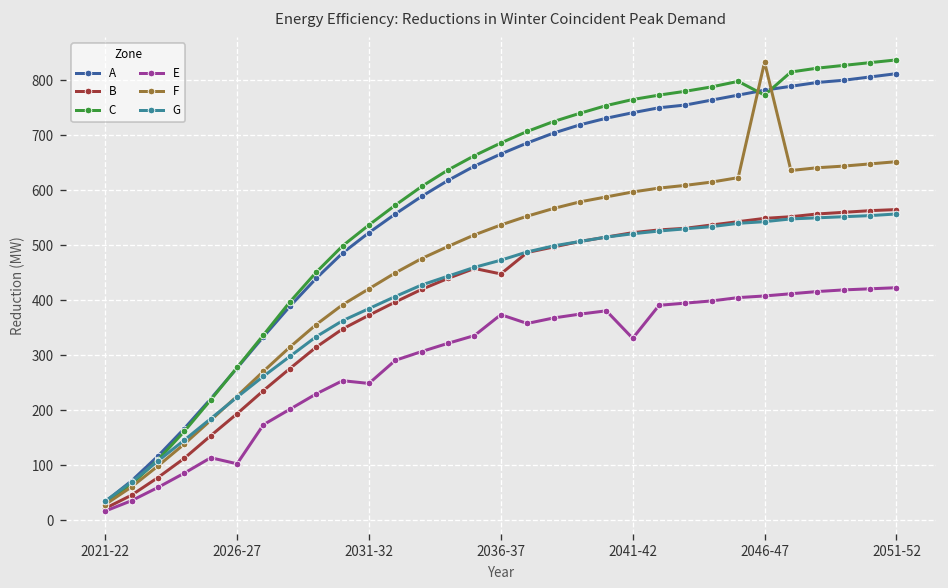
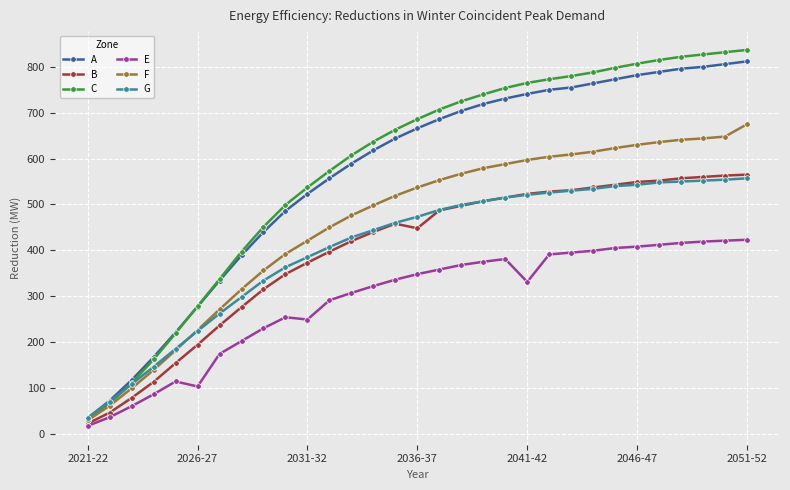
  {
    "B": {
      "2026-27": 190,
      "2031-32": 370,
      "2036-37": 450,
      "2046-47": 550,
      "2051-52": 570
    },
    "C": {
      "2031-32": 540,
      "2036-37": 690,
      "2041-42": 770,
-     "2046-47": 770,
+     "2046-47": 810,
      "2051-52": 840
    },
    "E": {
      "2026-27": 100,
      "2031-32": 250,
-     "2036-37": 370,
+     "2036-37": 350,
      "2041-42": 330,
      "2046-47": 410,
      "2051-52": 420
    },
    "F": {
      "2031-32": 420,
      "2036-37": 540,
      "2041-42": 600,
-     "2046-47": 830,
-     "2051-52": 650
+     "2046-47": 630,
+     "2051-52": 680
    }
  }
